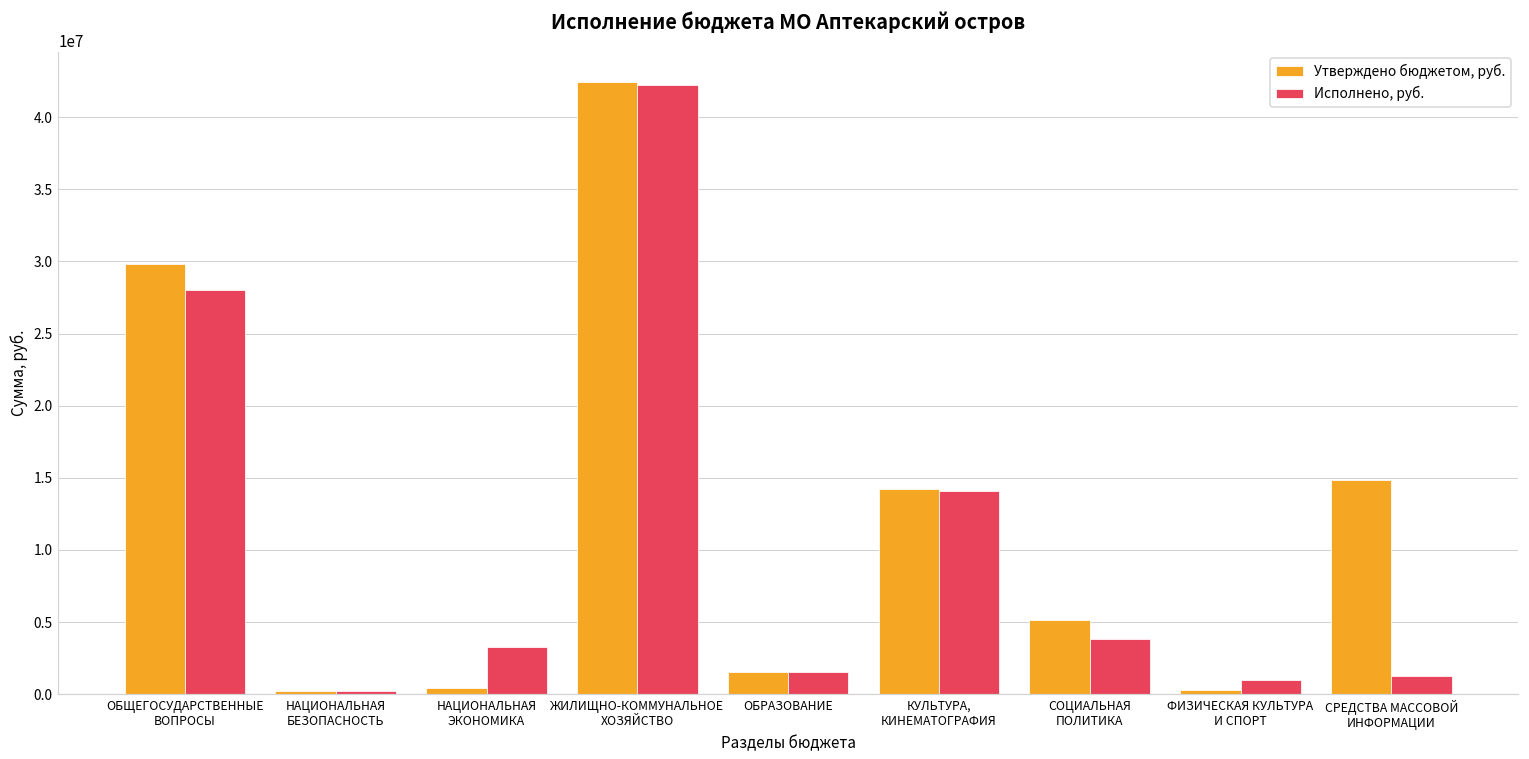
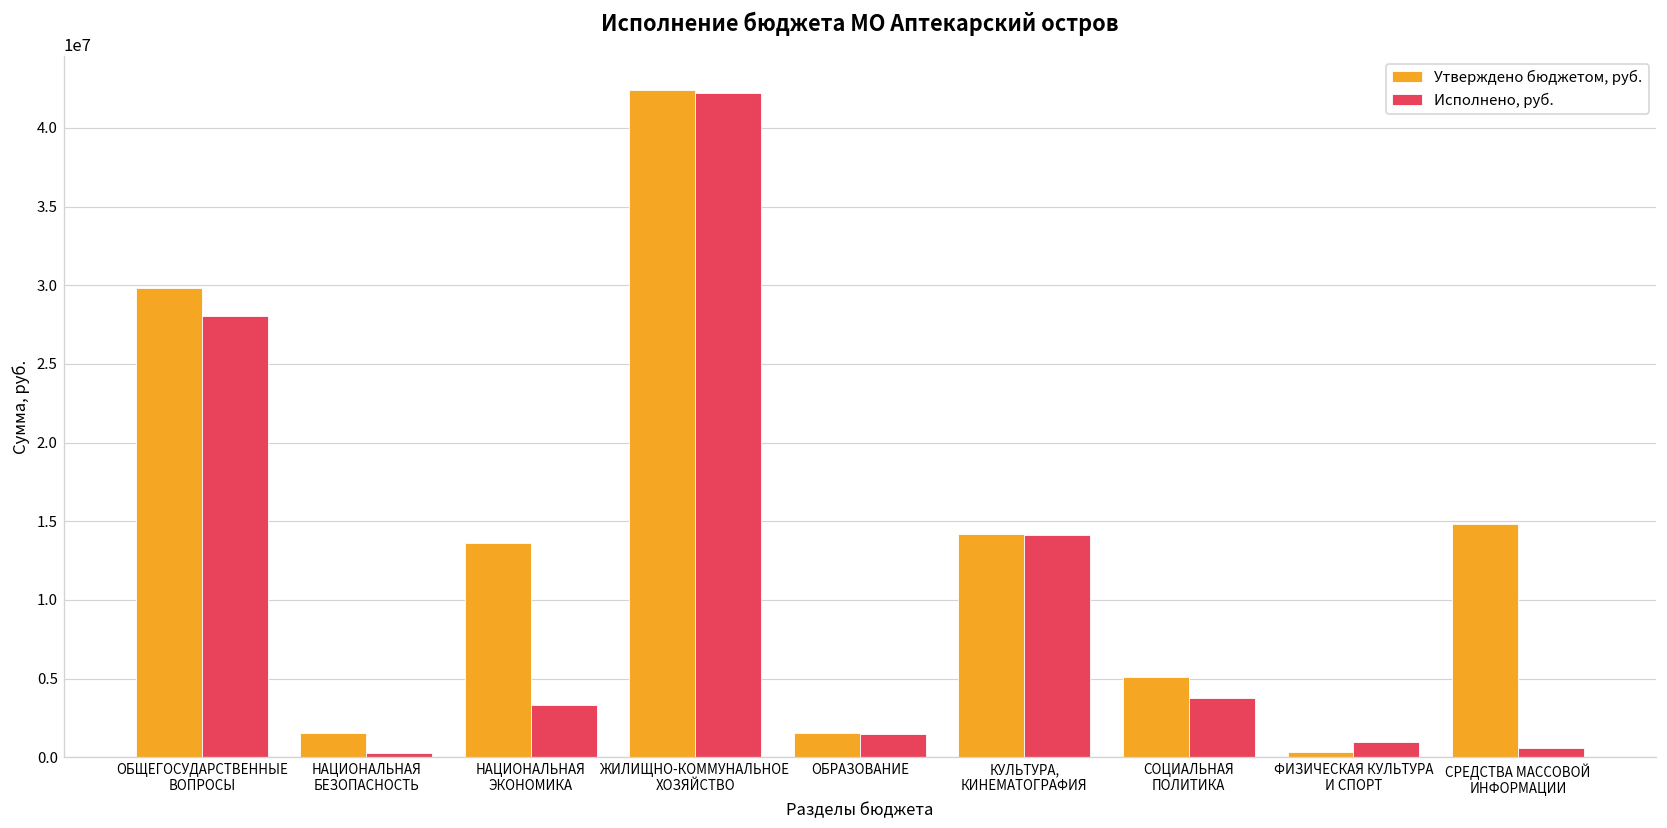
  {
    "Утверждено бюджетом, руб.": {
      "ОБЩЕГОСУДАРСТВЕННЫЕ ВОПРОСЫ": 29900000,
-     "НАЦИОНАЛЬНАЯ БЕЗОПАСНОСТЬ": 300000,
-     "НАЦИОНАЛЬНАЯ ЭКОНОМИКА": 400000,
+     "НАЦИОНАЛЬНАЯ БЕЗОПАСНОСТЬ": 1500000,
+     "НАЦИОНАЛЬНАЯ ЭКОНОМИКА": 13600000,
      "ЖИЛИЩНО-КОММУНАЛЬНОЕ ХОЗЯЙСТВО": 42400000,
      "ОБРАЗОВАНИЕ": 1600000,
      "КУЛЬТУРА, КИНЕМАТОГРАФИЯ": 14200000,
      "СОЦИАЛЬНАЯ ПОЛИТИКА": 5100000,
      "ФИЗИЧЕСКАЯ КУЛЬТУРА И СПОРТ": 300000,
      "СРЕДСТВА МАССОВОЙ ИНФОРМАЦИИ": 14800000
    },
    "Исполнено, руб.": {
      "ОБЩЕГОСУДАРСТВЕННЫЕ ВОПРОСЫ": 28000000,
      "НАЦИОНАЛЬНАЯ БЕЗОПАСНОСТЬ": 200000,
      "НАЦИОНАЛЬНАЯ ЭКОНОМИКА": 3300000,
      "ЖИЛИЩНО-КОММУНАЛЬНОЕ ХОЗЯЙСТВО": 42200000,
      "ОБРАЗОВАНИЕ": 1500000,
      "КУЛЬТУРА, КИНЕМАТОГРАФИЯ": 14100000,
      "СОЦИАЛЬНАЯ ПОЛИТИКА": 3800000,
      "ФИЗИЧЕСКАЯ КУЛЬТУРА И СПОРТ": 1000000,
-     "СРЕДСТВА МАССОВОЙ ИНФОРМАЦИИ": 1200000
+     "СРЕДСТВА МАССОВОЙ ИНФОРМАЦИИ": 600000
    }
  }
